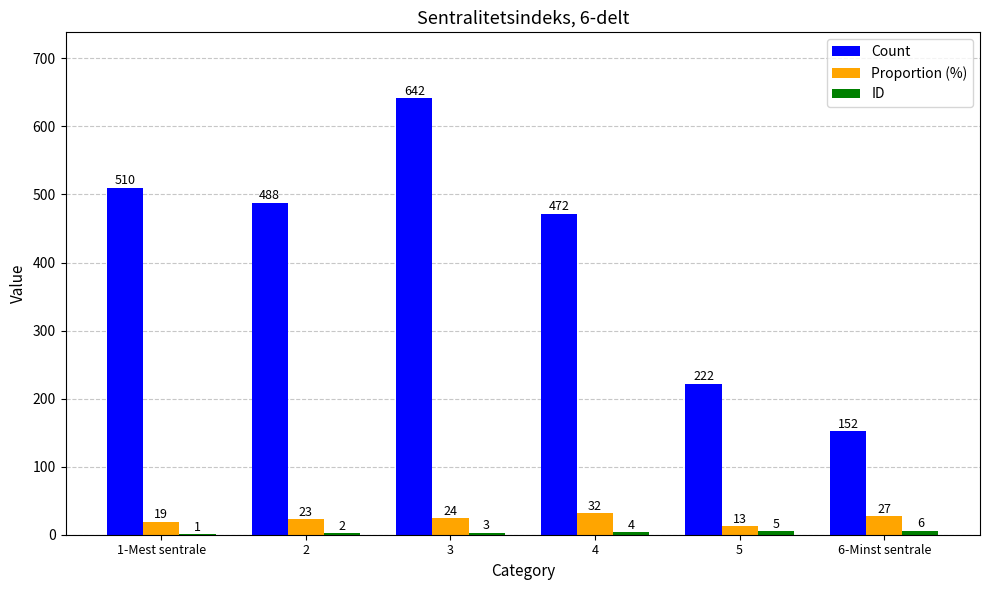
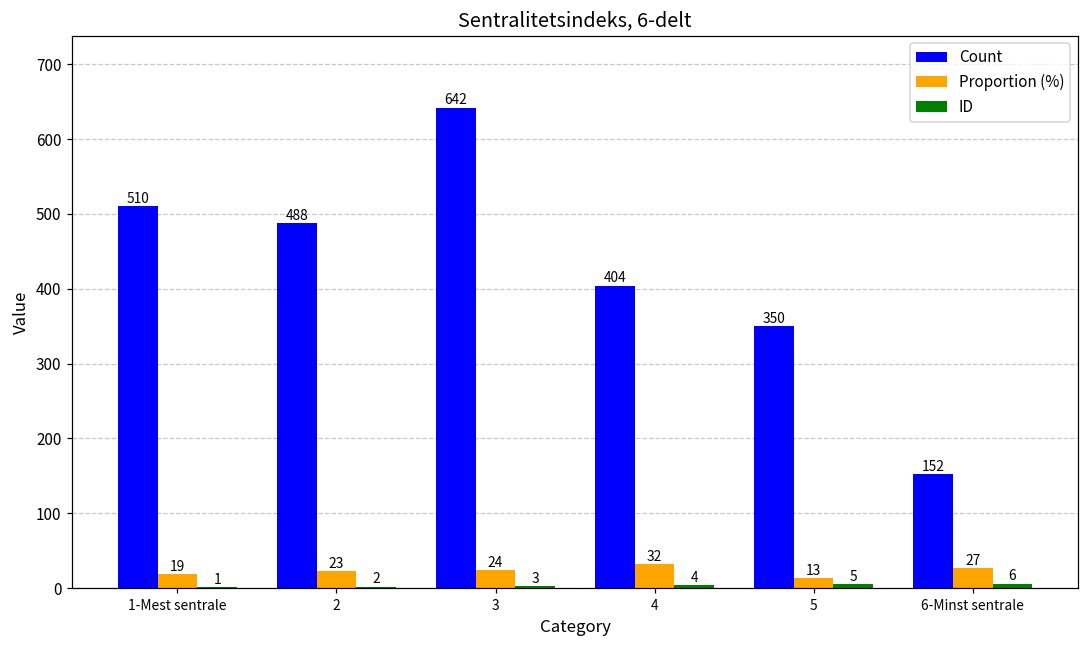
  {
    "Count": {
      "1-Mest sentrale": 510,
      "2": 488,
      "3": 642,
-     "4": 472,
-     "5": 222,
+     "4": 404,
+     "5": 350,
      "6-Minst sentrale": 152
    },
    "Proportion (%)": {
      "1-Mest sentrale": 19,
      "2": 23,
      "3": 24,
      "4": 32,
      "5": 13,
      "6-Minst sentrale": 27
    },
    "ID": {
      "1-Mest sentrale": 1,
      "2": 2,
      "3": 3,
      "4": 4,
      "5": 5,
      "6-Minst sentrale": 6
    }
  }
